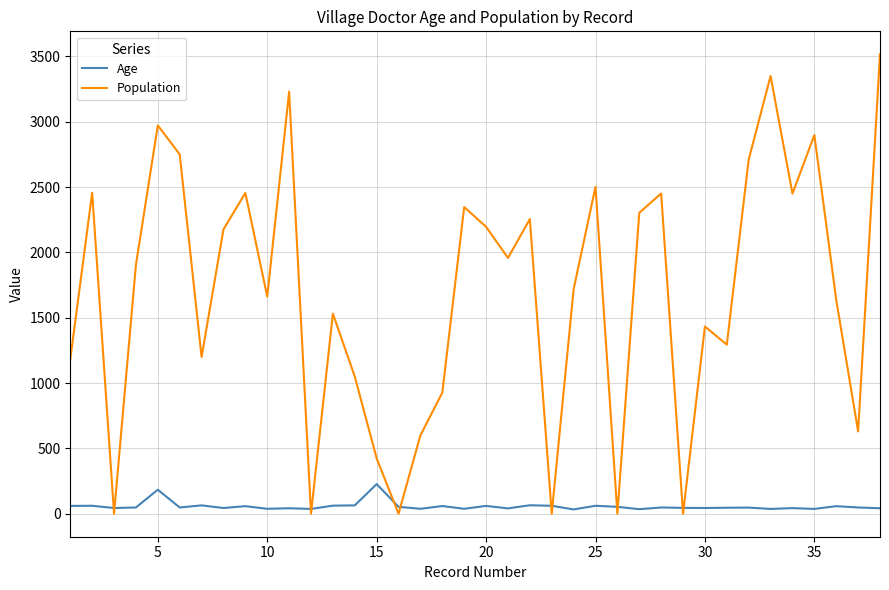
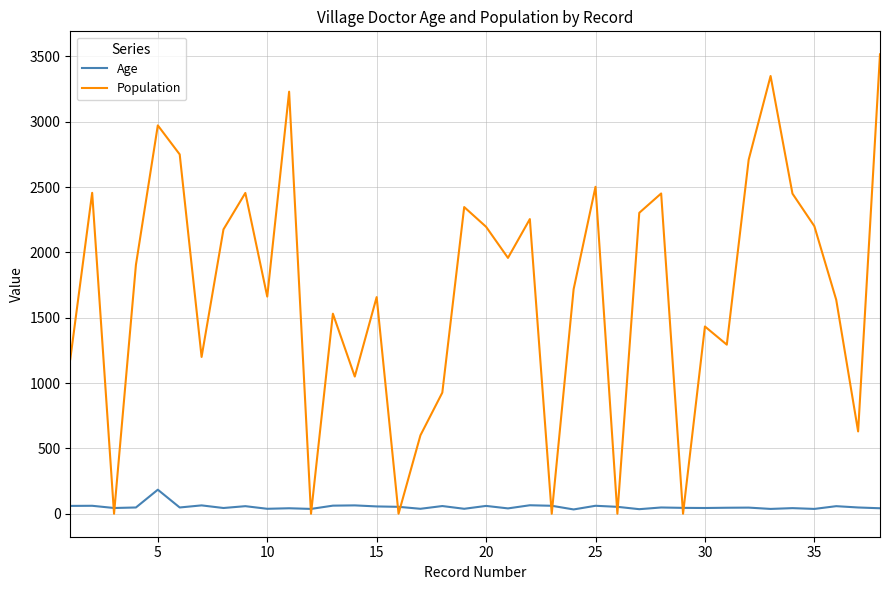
  {
    "Age": {
      "5": 180,
      "10": 40,
-     "15": 230,
+     "15": 60,
      "20": 60,
      "25": 60,
      "30": 40,
      "35": 40
    },
    "Population": {
      "5": 2970,
      "10": 1660,
-     "15": 420,
+     "15": 1660,
      "20": 2200,
      "25": 2500,
      "30": 1430,
-     "35": 2900
+     "35": 2200
    }
  }
